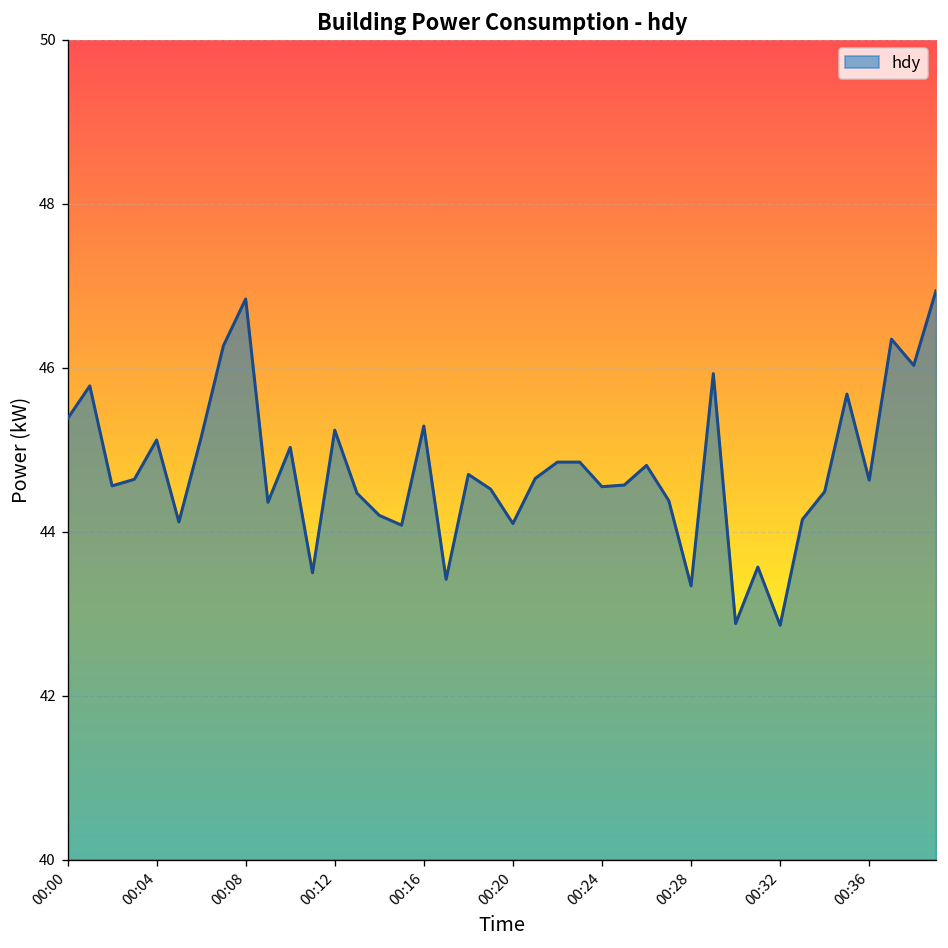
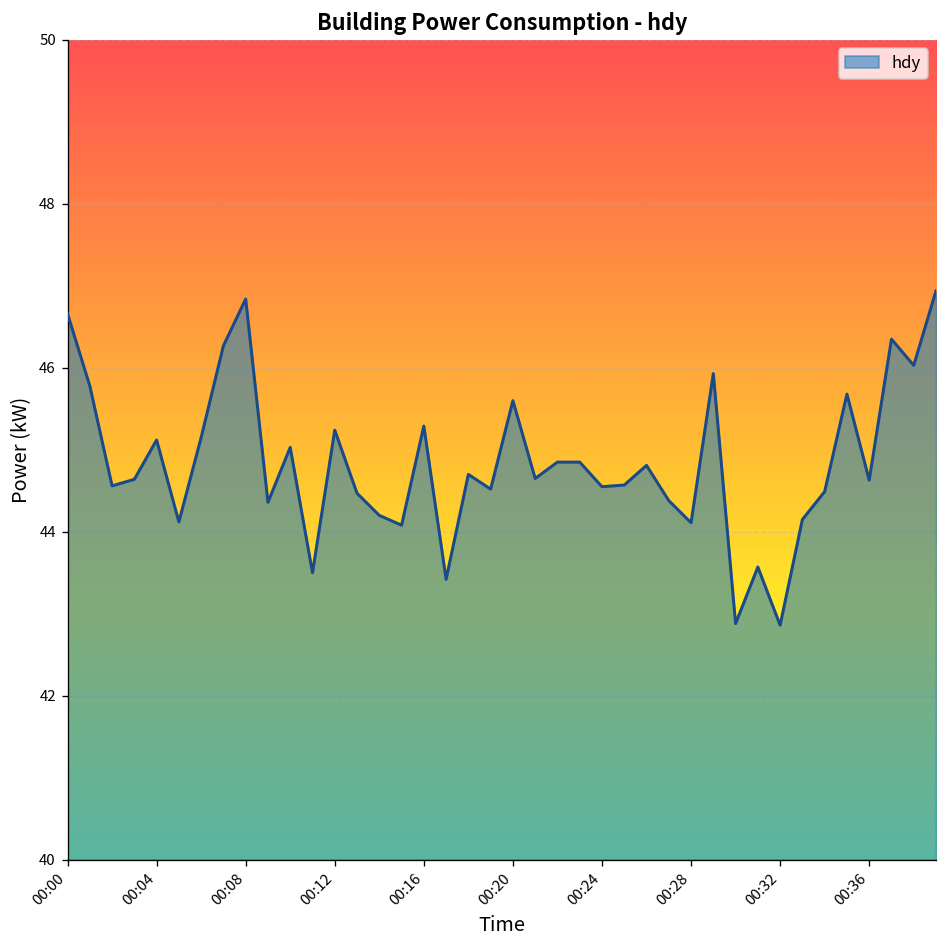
  {
-   "00:00": 45.4,
+   "00:00": 46.7,
    "00:04": 45.1,
    "00:08": 46.8,
    "00:12": 45.2,
    "00:16": 45.3,
-   "00:20": 44.1,
+   "00:20": 45.6,
    "00:24": 44.6,
-   "00:28": 43.3,
+   "00:28": 44.1,
    "00:32": 42.9,
    "00:36": 44.6
  }
